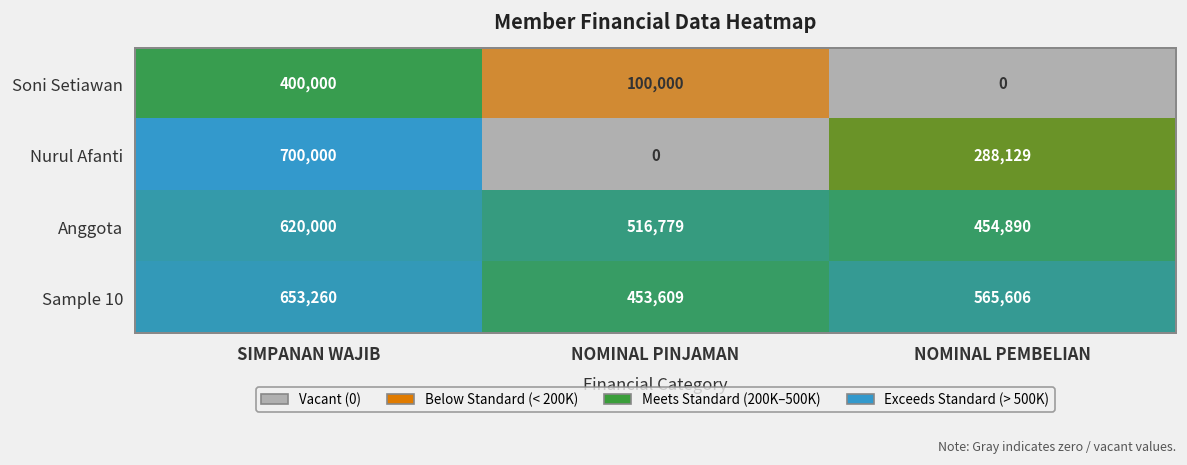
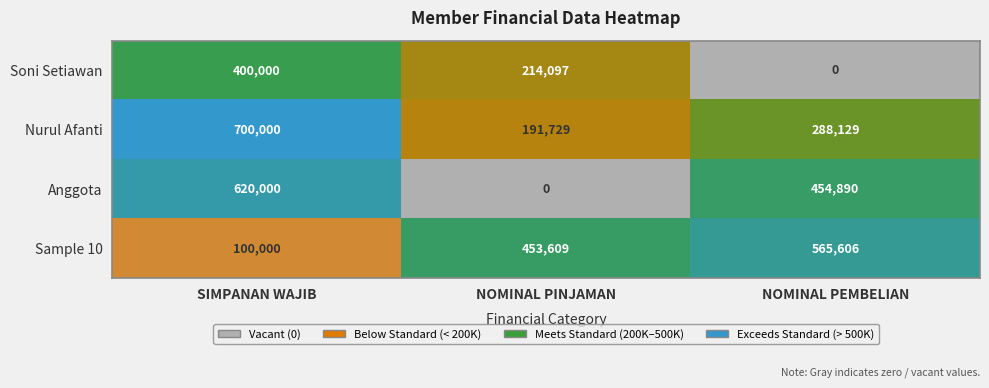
  {
    "Soni Setiawan": {
      "SIMPANAN WAJIB": "400,000",
-     "NOMINAL PINJAMAN": "100,000",
+     "NOMINAL PINJAMAN": "214,097",
      "NOMINAL PEMBELIAN": "0"
    },
    "Nurul Afanti": {
      "SIMPANAN WAJIB": "700,000",
-     "NOMINAL PINJAMAN": "0",
+     "NOMINAL PINJAMAN": "191,729",
      "NOMINAL PEMBELIAN": "288,129"
    },
    "Anggota": {
      "SIMPANAN WAJIB": "620,000",
-     "NOMINAL PINJAMAN": "516,779",
+     "NOMINAL PINJAMAN": "0",
      "NOMINAL PEMBELIAN": "454,890"
    },
    "Sample 10": {
-     "SIMPANAN WAJIB": "653,260",
+     "SIMPANAN WAJIB": "100,000",
      "NOMINAL PINJAMAN": "453,609",
      "NOMINAL PEMBELIAN": "565,606"
    }
  }
